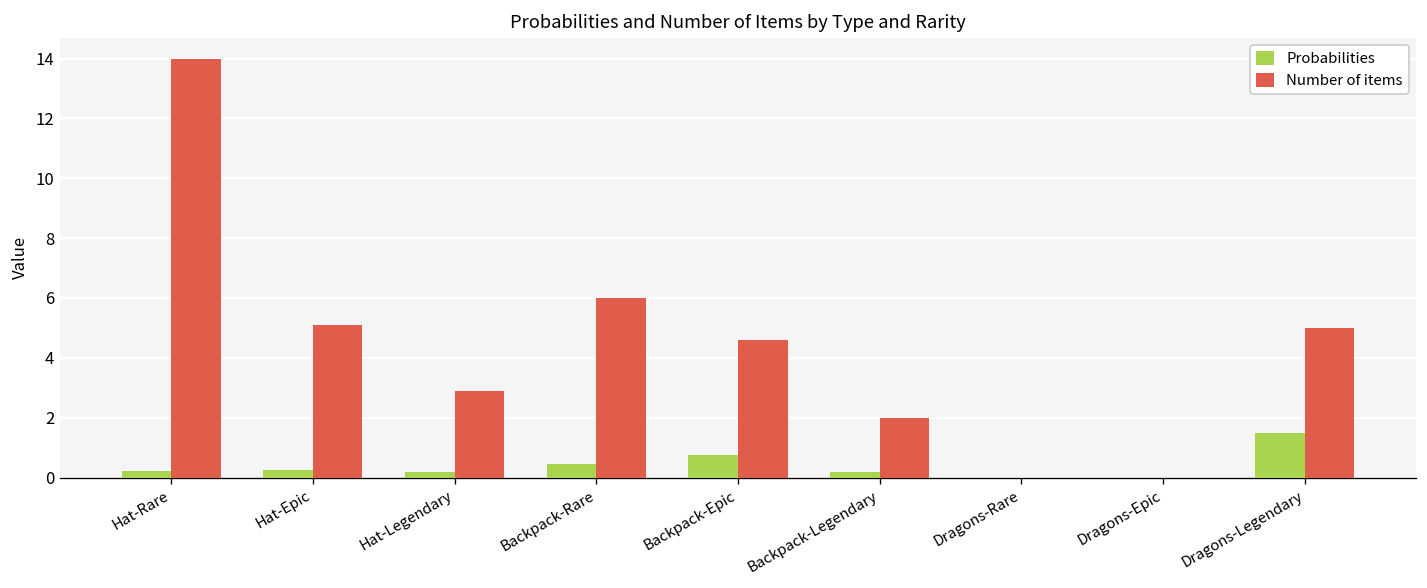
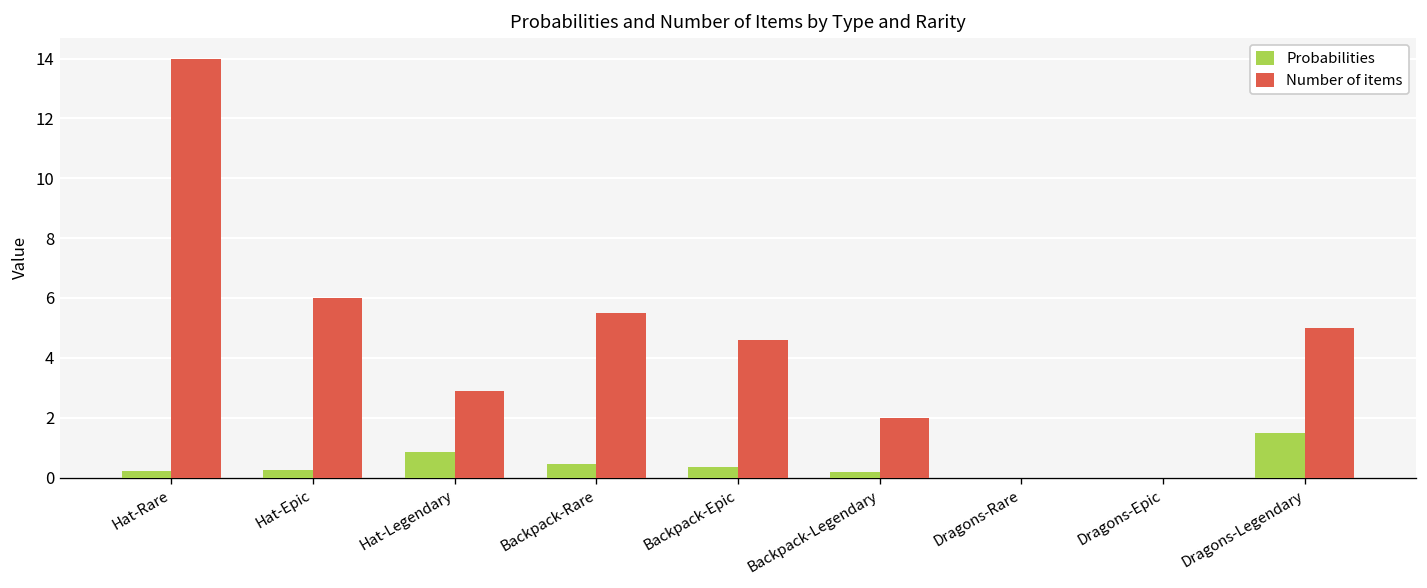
  {
    "Probabilities": {
      "Hat-Rare": 0.2,
      "Hat-Epic": 0.3,
-     "Hat-Legendary": 0.2,
+     "Hat-Legendary": 0.8,
      "Backpack-Rare": 0.5,
-     "Backpack-Epic": 0.8,
+     "Backpack-Epic": 0.4,
      "Backpack-Legendary": 0.2,
      "Dragons-Rare": 0.0,
      "Dragons-Epic": 0.0,
      "Dragons-Legendary": 1.5
    },
    "Number of items": {
      "Hat-Rare": 14.0,
-     "Hat-Epic": 5.1,
+     "Hat-Epic": 6.0,
      "Hat-Legendary": 2.9,
-     "Backpack-Rare": 6.0,
+     "Backpack-Rare": 5.5,
      "Backpack-Epic": 4.6,
      "Backpack-Legendary": 2.0,
      "Dragons-Rare": 0.0,
      "Dragons-Epic": 0.0,
      "Dragons-Legendary": 5.0
    }
  }
